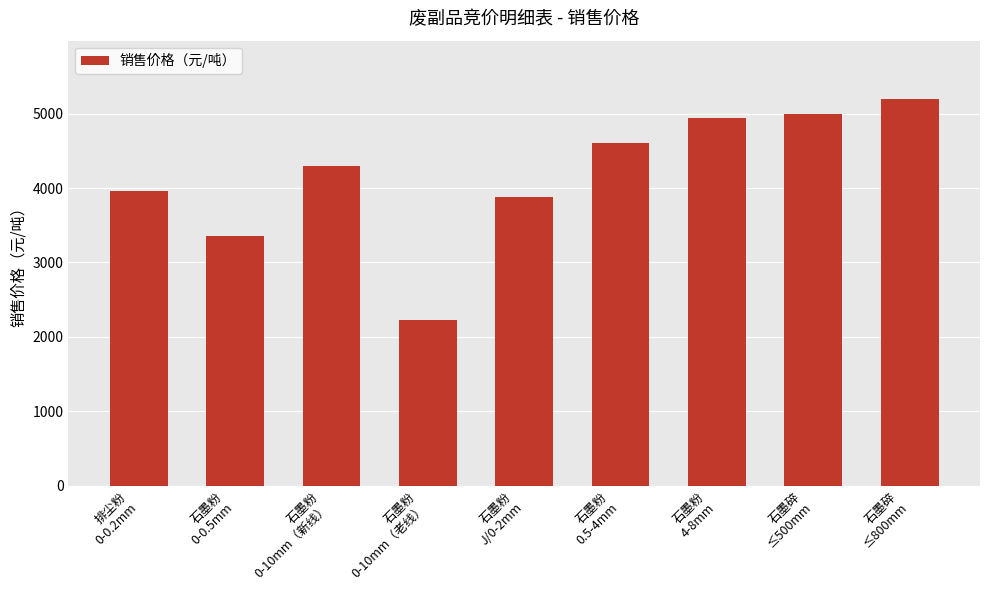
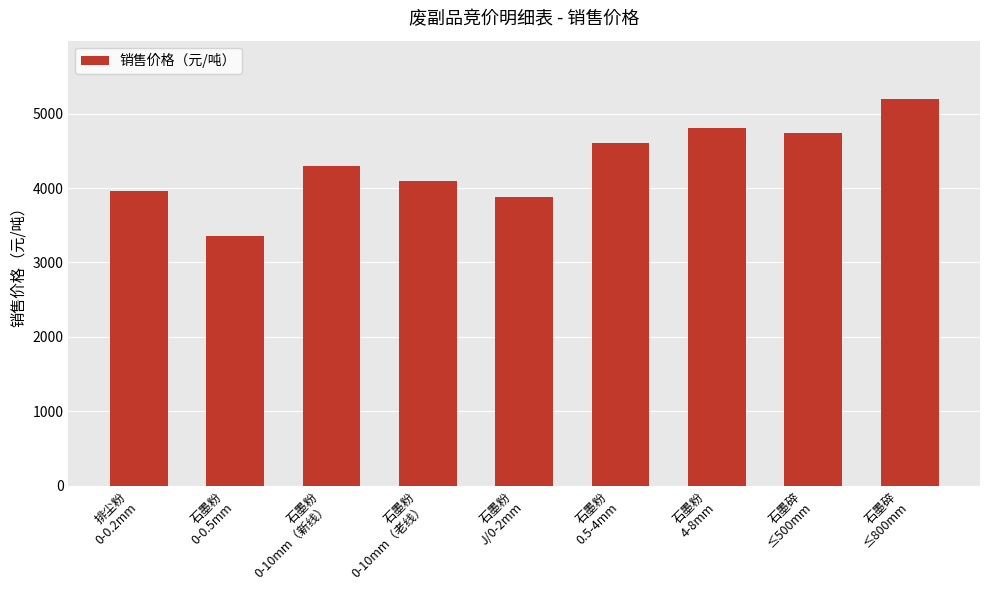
  {
    "排尘粉 0-0.2mm": 4000,
    "石墨粉 0-0.5mm": 3400,
    "石墨粉 0-10mm（新线）": 4300,
-   "石墨粉 0-10mm（老线）": 2200,
+   "石墨粉 0-10mm（老线）": 4100,
    "石墨粉 J/0-2mm": 3900,
    "石墨粉 0.5-4mm": 4600,
-   "石墨粉 4-8mm": 4900,
-   "石墨碎 ≤500mm": 5000,
+   "石墨粉 4-8mm": 4800,
+   "石墨碎 ≤500mm": 4700,
    "石墨碎 ≤800mm": 5200
  }
